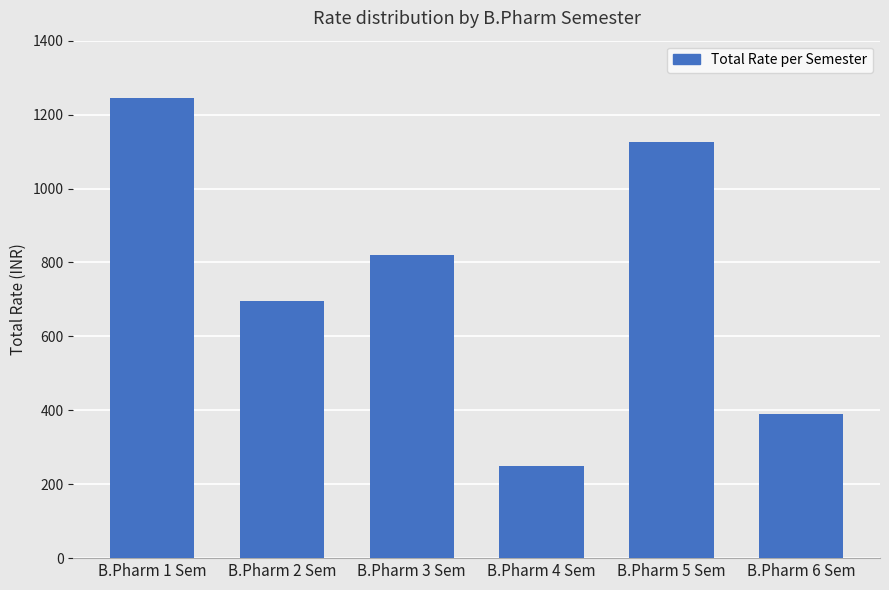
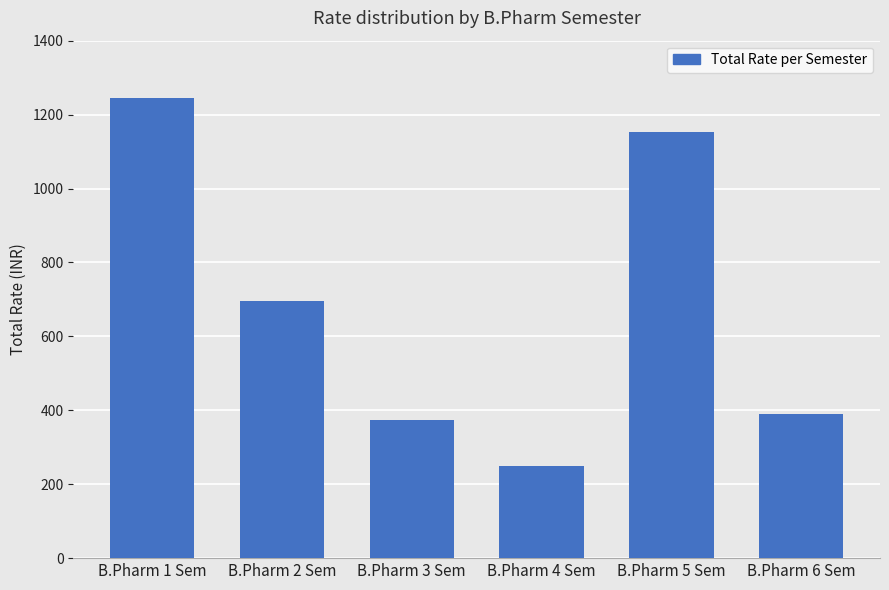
  {
    "B.Pharm 1 Sem": 1250,
    "B.Pharm 2 Sem": 700,
-   "B.Pharm 3 Sem": 820,
+   "B.Pharm 3 Sem": 370,
    "B.Pharm 4 Sem": 250,
-   "B.Pharm 5 Sem": 1130,
+   "B.Pharm 5 Sem": 1150,
    "B.Pharm 6 Sem": 390
  }
